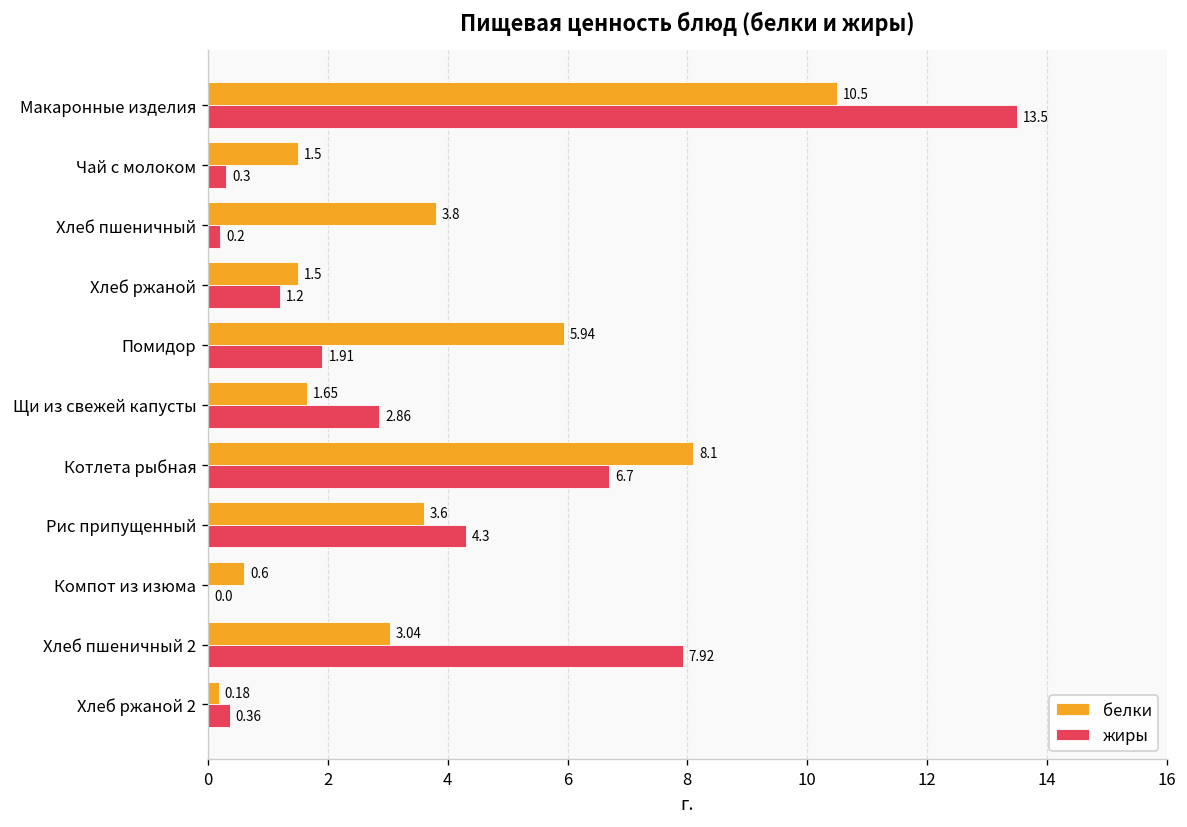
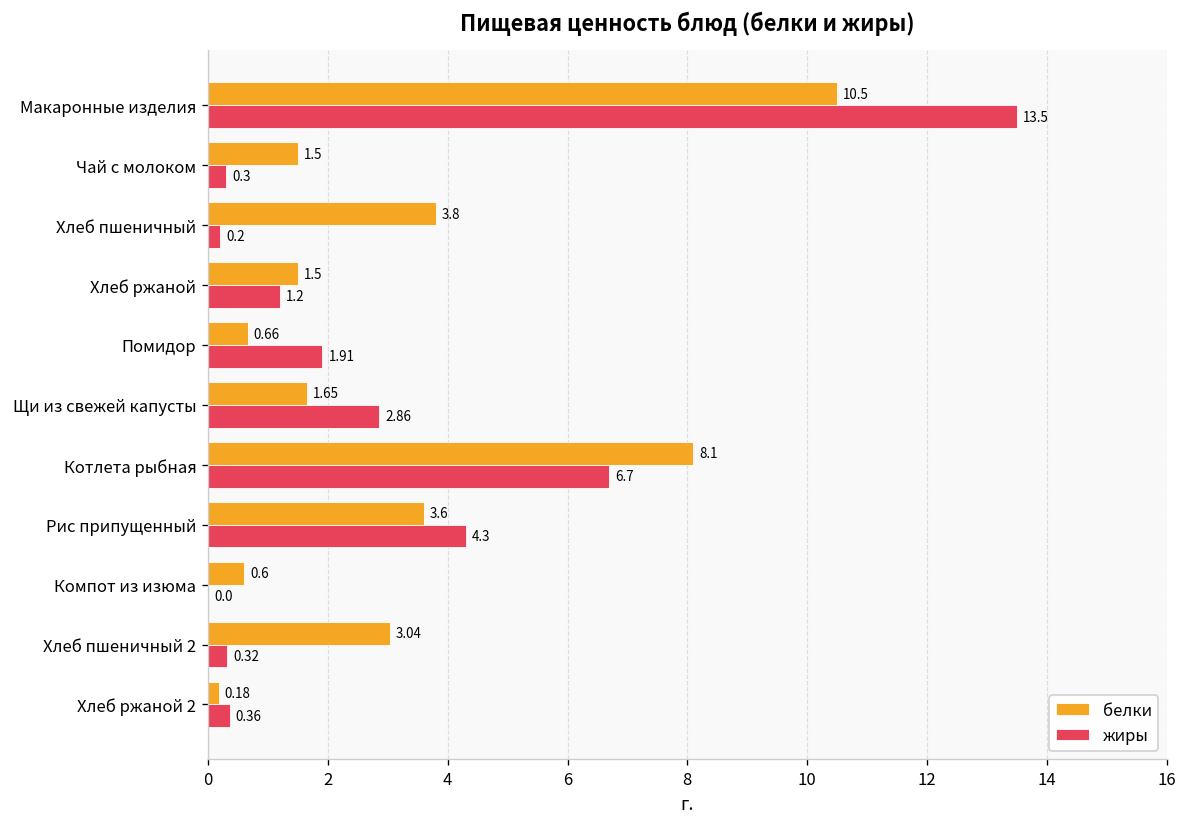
  {
    "белки": {
      "Макаронные изделия": 10.5,
      "Чай с молоком": 1.5,
      "Хлеб пшеничный": 3.8,
      "Хлеб ржаной": 1.5,
-     "Помидор": 5.94,
+     "Помидор": 0.66,
      "Щи из свежей капусты": 1.65,
      "Котлета рыбная": 8.1,
      "Рис припущенный": 3.6,
      "Компот из изюма": 0.6,
      "Хлеб пшеничный 2": 3.04,
      "Хлеб ржаной 2": 0.18
    },
    "жиры": {
      "Макаронные изделия": 13.5,
      "Чай с молоком": 0.3,
      "Хлеб пшеничный": 0.2,
      "Хлеб ржаной": 1.2,
      "Помидор": 1.91,
      "Щи из свежей капусты": 2.86,
      "Котлета рыбная": 6.7,
      "Рис припущенный": 4.3,
      "Компот из изюма": 0.0,
-     "Хлеб пшеничный 2": 7.92,
+     "Хлеб пшеничный 2": 0.32,
      "Хлеб ржаной 2": 0.36
    }
  }
